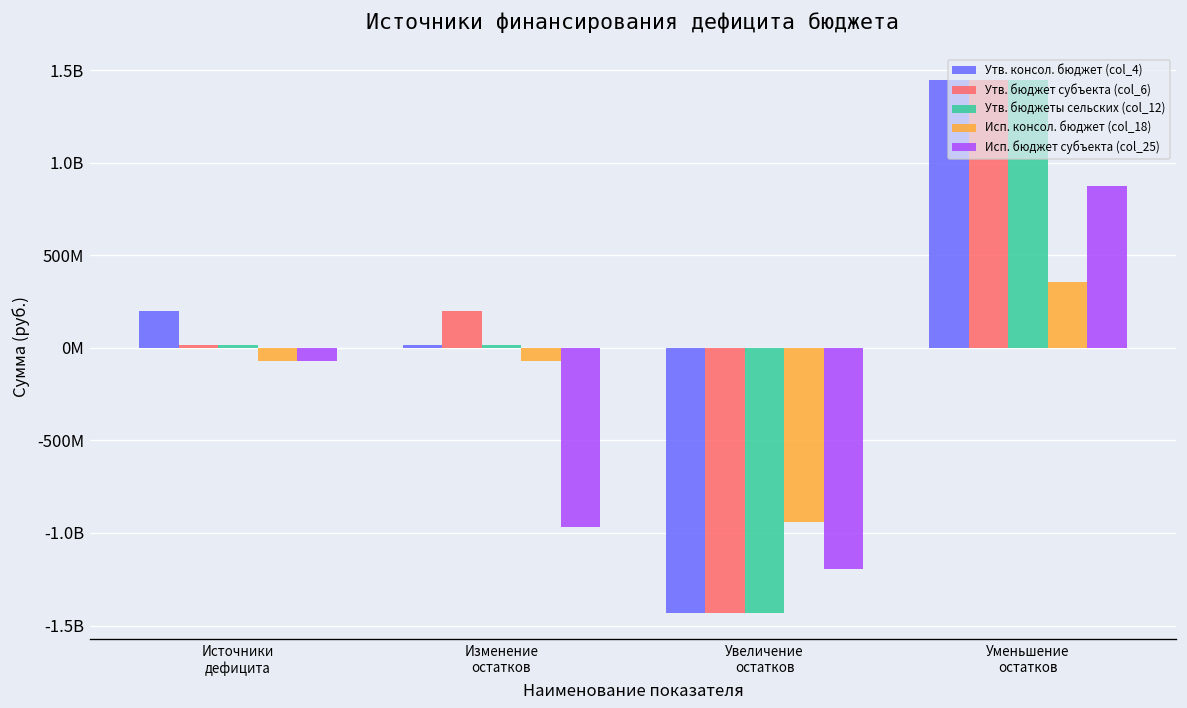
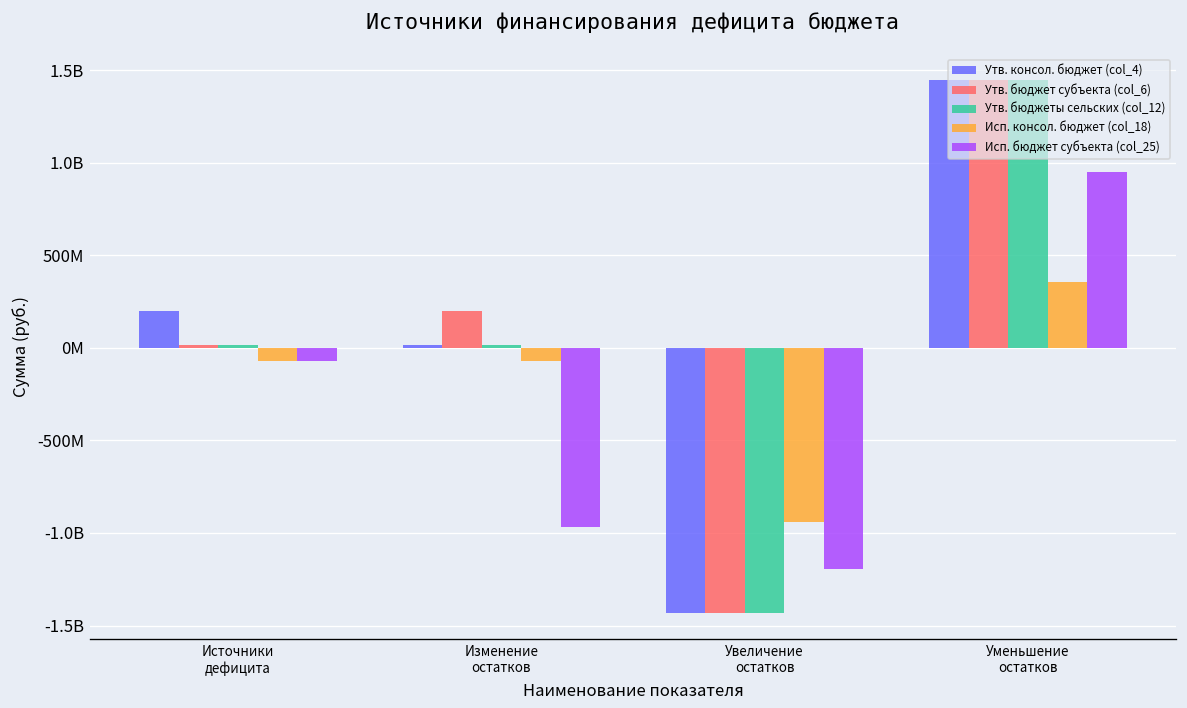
  {
    "Утв. консол. бюджет (col_4)": {
      "Источники дефицита": 200000000,
      "Увеличение остатков": -1430000000,
      "Уменьшение остатков": 1450000000
    },
    "Утв. бюджет субъекта (col_6)": {
      "Изменение остатков": 200000000,
      "Увеличение остатков": -1430000000
    },
    "Утв. бюджеты сельских (col_12)": {
      "Увеличение остатков": -1430000000
    },
    "Исп. консол. бюджет (col_18)": {
      "Источники дефицита": -70000000,
      "Изменение остатков": -70000000,
      "Увеличение остатков": -940000000,
      "Уменьшение остатков": 360000000
    },
    "Исп. бюджет субъекта (col_25)": {
      "Источники дефицита": -70000000,
      "Изменение остатков": -970000000,
      "Увеличение остатков": -1200000000,
-     "Уменьшение остатков": 870000000
+     "Уменьшение остатков": 950000000
    }
  }
